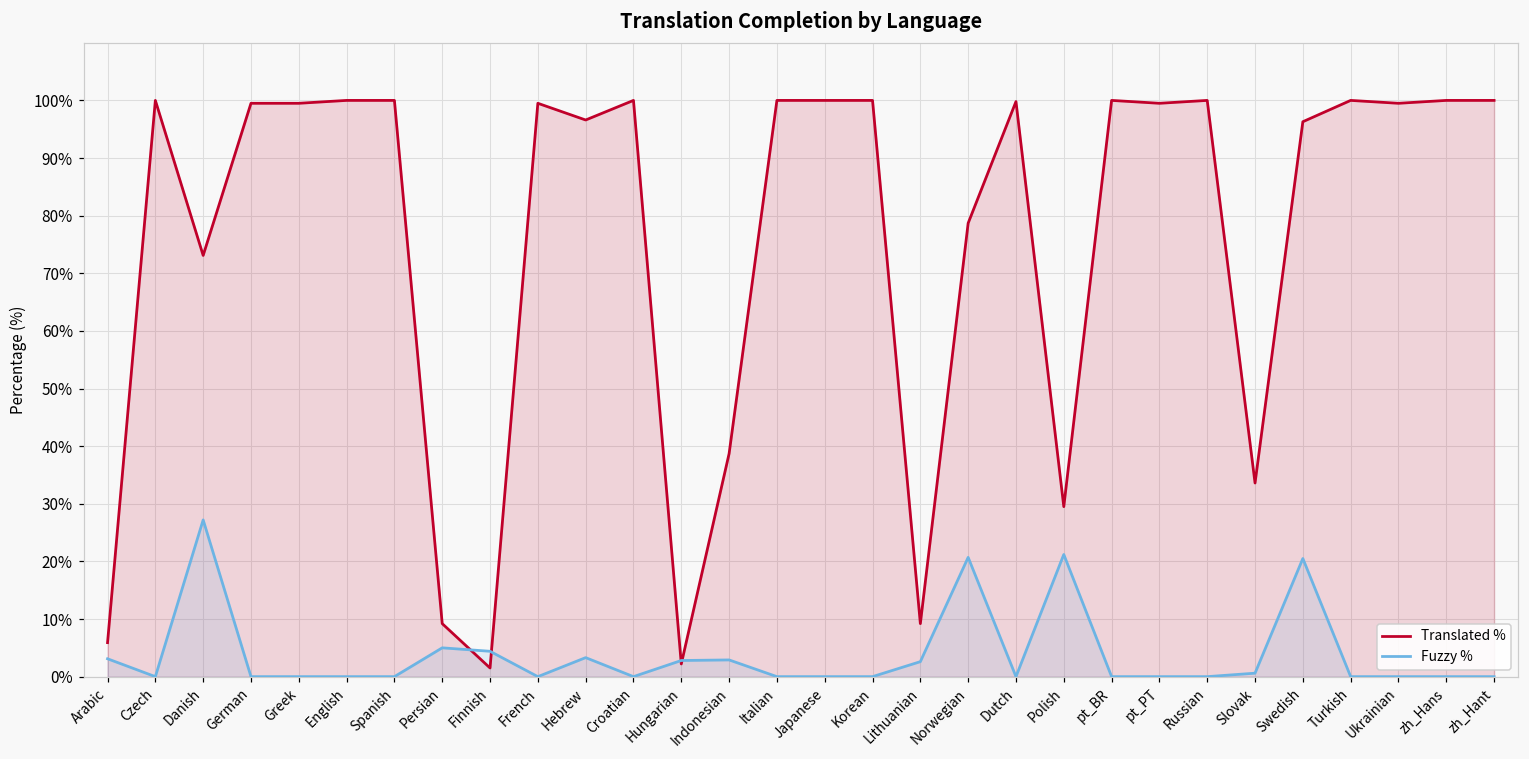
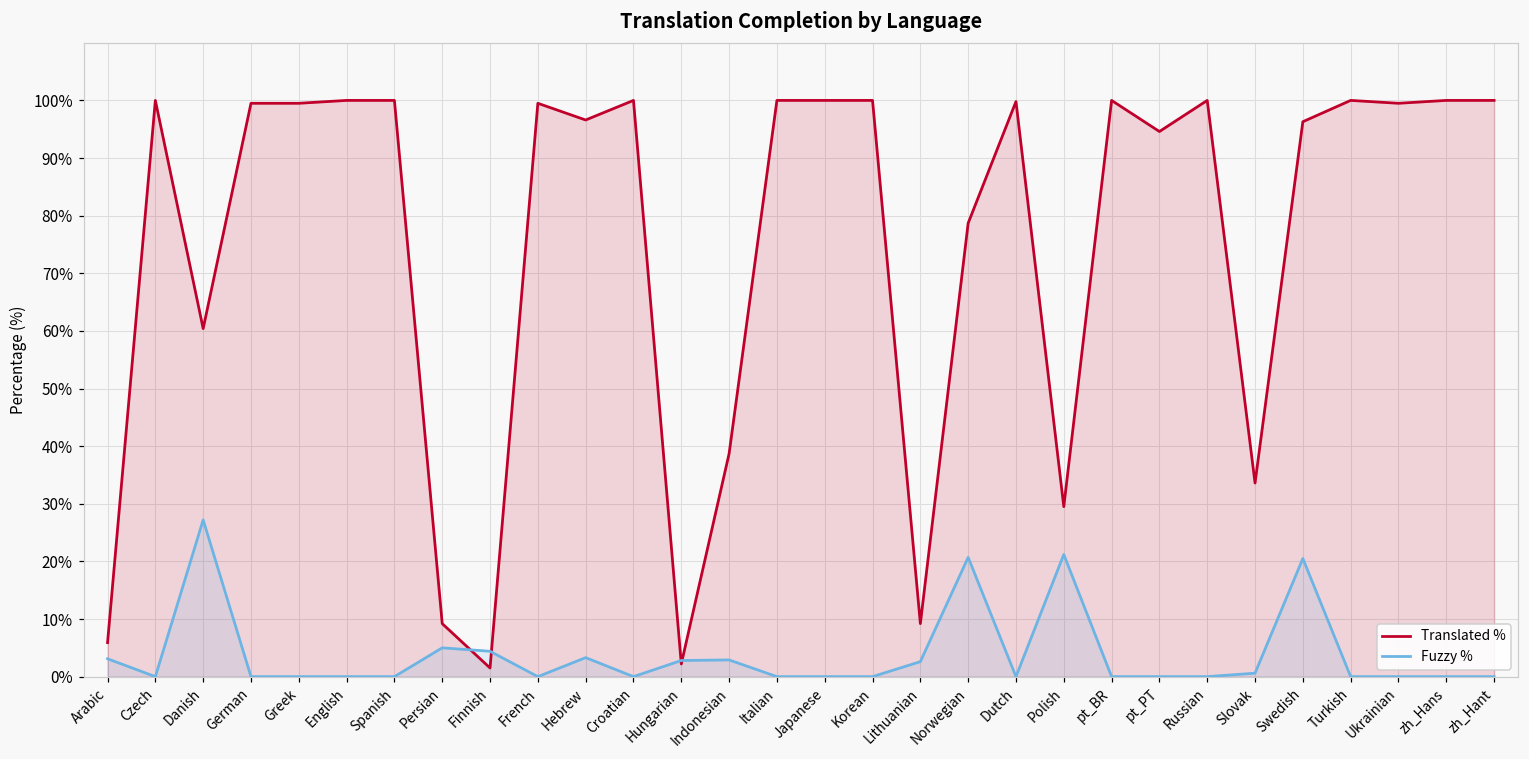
  {
    "Translated %": {
      "Arabic": "6%",
      "Czech": "100%",
-     "Danish": "73%",
+     "Danish": "60%",
      "German": "100%",
      "Greek": "100%",
      "English": "100%",
      "Spanish": "100%",
      "Persian": "9%",
      "Finnish": "2%",
      "French": "100%",
      "Hebrew": "97%",
      "Croatian": "100%",
      "Hungarian": "2%",
      "Indonesian": "39%",
      "Italian": "100%",
      "Japanese": "100%",
      "Korean": "100%",
      "Lithuanian": "9%",
      "Norwegian": "79%",
      "Dutch": "100%",
      "Polish": "30%",
      "pt_BR": "100%",
-     "pt_PT": "100%",
+     "pt_PT": "95%",
      "Russian": "100%",
      "Slovak": "34%",
      "Swedish": "96%",
      "Turkish": "100%",
      "Ukrainian": "100%",
      "zh_Hans": "100%",
      "zh_Hant": "100%"
    },
    "Fuzzy %": {
      "Arabic": "3%",
      "Czech": "0%",
      "Danish": "27%",
      "German": "0%",
      "Greek": "0%",
      "English": "0%",
      "Spanish": "0%",
      "Persian": "5%",
      "Finnish": "4%",
      "French": "0%",
      "Hebrew": "3%",
      "Croatian": "0%",
      "Hungarian": "3%",
      "Indonesian": "3%",
      "Italian": "0%",
      "Japanese": "0%",
      "Korean": "0%",
      "Lithuanian": "3%",
      "Norwegian": "21%",
      "Dutch": "0%",
      "Polish": "21%",
      "pt_BR": "0%",
      "pt_PT": "0%",
      "Russian": "0%",
      "Slovak": "1%",
      "Swedish": "21%",
      "Turkish": "0%",
      "Ukrainian": "0%",
      "zh_Hans": "0%",
      "zh_Hant": "0%"
    }
  }
